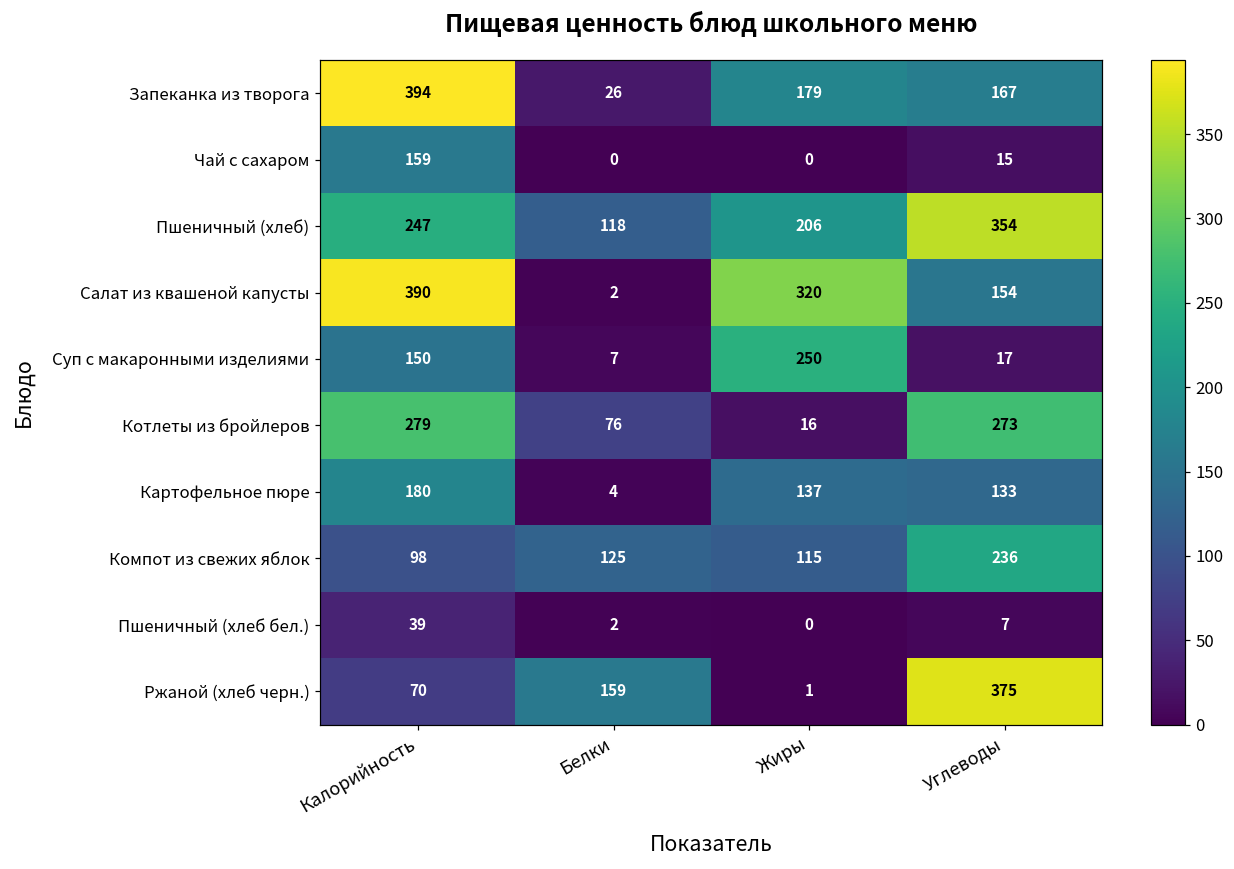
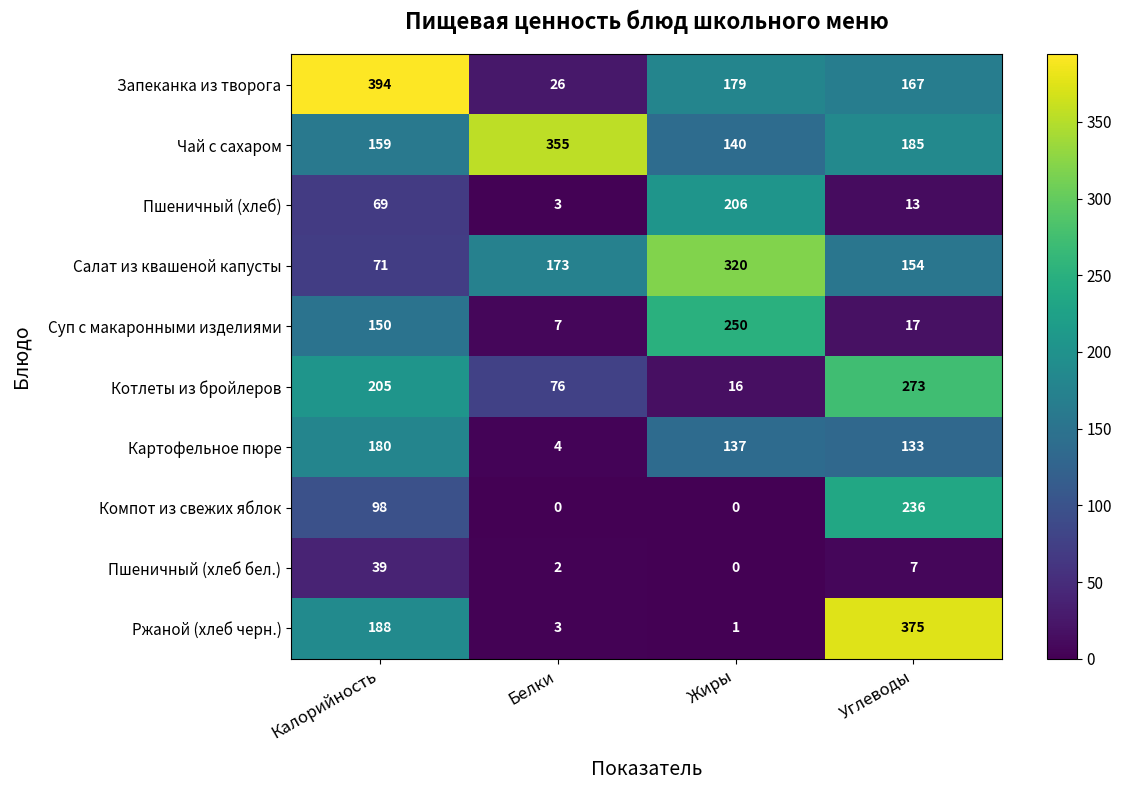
  {
    "Запеканка из творога": {
      "Калорийность": 394,
      "Белки": 26,
      "Жиры": 179,
      "Углеводы": 167
    },
    "Чай с сахаром": {
      "Калорийность": 159,
-     "Белки": 0,
-     "Жиры": 0,
-     "Углеводы": 15
+     "Белки": 355,
+     "Жиры": 140,
+     "Углеводы": 185
    },
    "Пшеничный (хлеб)": {
-     "Калорийность": 247,
-     "Белки": 118,
+     "Калорийность": 69,
+     "Белки": 3,
      "Жиры": 206,
-     "Углеводы": 354
+     "Углеводы": 13
    },
    "Салат из квашеной капусты": {
-     "Калорийность": 390,
-     "Белки": 2,
+     "Калорийность": 71,
+     "Белки": 173,
      "Жиры": 320,
      "Углеводы": 154
    },
    "Суп с макаронными изделиями": {
      "Калорийность": 150,
      "Белки": 7,
      "Жиры": 250,
      "Углеводы": 17
    },
    "Котлеты из бройлеров": {
-     "Калорийность": 279,
+     "Калорийность": 205,
      "Белки": 76,
      "Жиры": 16,
      "Углеводы": 273
    },
    "Картофельное пюре": {
      "Калорийность": 180,
      "Белки": 4,
      "Жиры": 137,
      "Углеводы": 133
    },
    "Компот из свежих яблок": {
      "Калорийность": 98,
-     "Белки": 125,
-     "Жиры": 115,
+     "Белки": 0,
+     "Жиры": 0,
      "Углеводы": 236
    },
    "Пшеничный (хлеб бел.)": {
      "Калорийность": 39,
      "Белки": 2,
      "Жиры": 0,
      "Углеводы": 7
    },
    "Ржаной (хлеб черн.)": {
-     "Калорийность": 70,
-     "Белки": 159,
+     "Калорийность": 188,
+     "Белки": 3,
      "Жиры": 1,
      "Углеводы": 375
    }
  }
